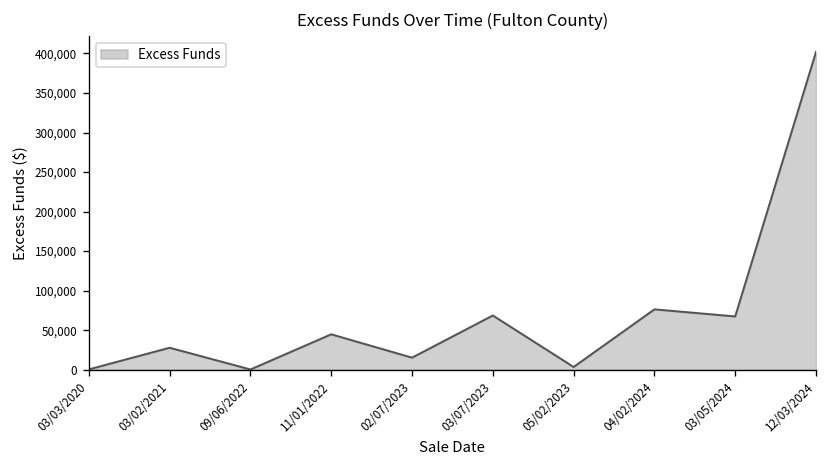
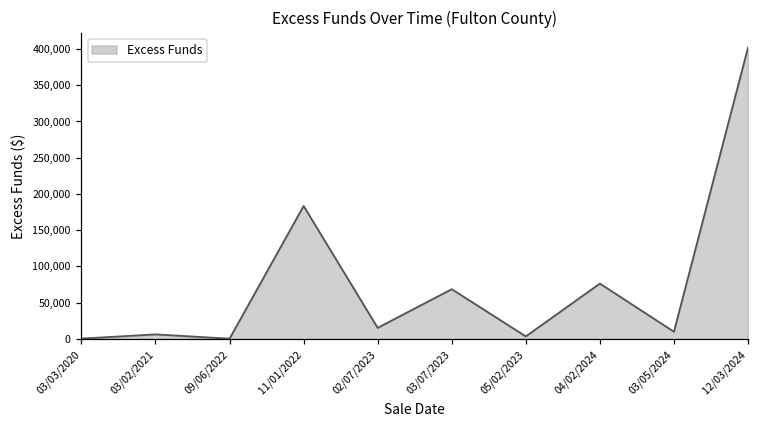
  {
    "03/03/2020": "0",
-   "03/02/2021": "30,000",
+   "03/02/2021": "10,000",
    "09/06/2022": "0",
-   "11/01/2022": "40,000",
+   "11/01/2022": "180,000",
    "02/07/2023": "20,000",
    "03/07/2023": "70,000",
    "05/02/2023": "0",
    "04/02/2024": "80,000",
-   "03/05/2024": "70,000",
+   "03/05/2024": "10,000",
    "12/03/2024": "400,000"
  }
